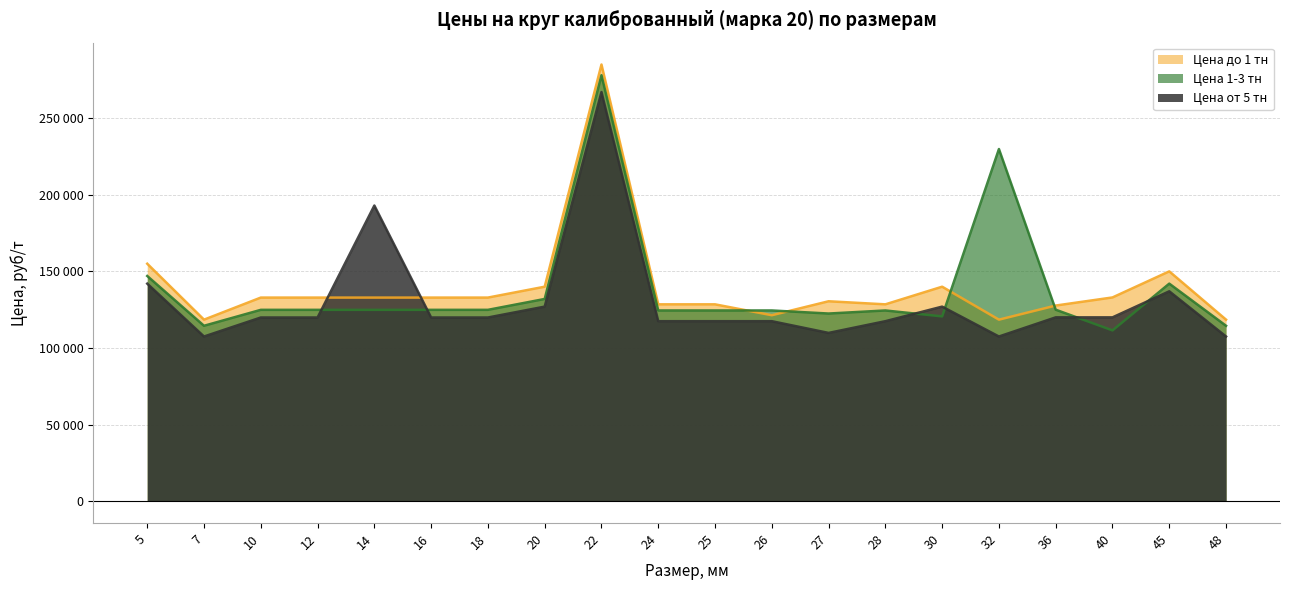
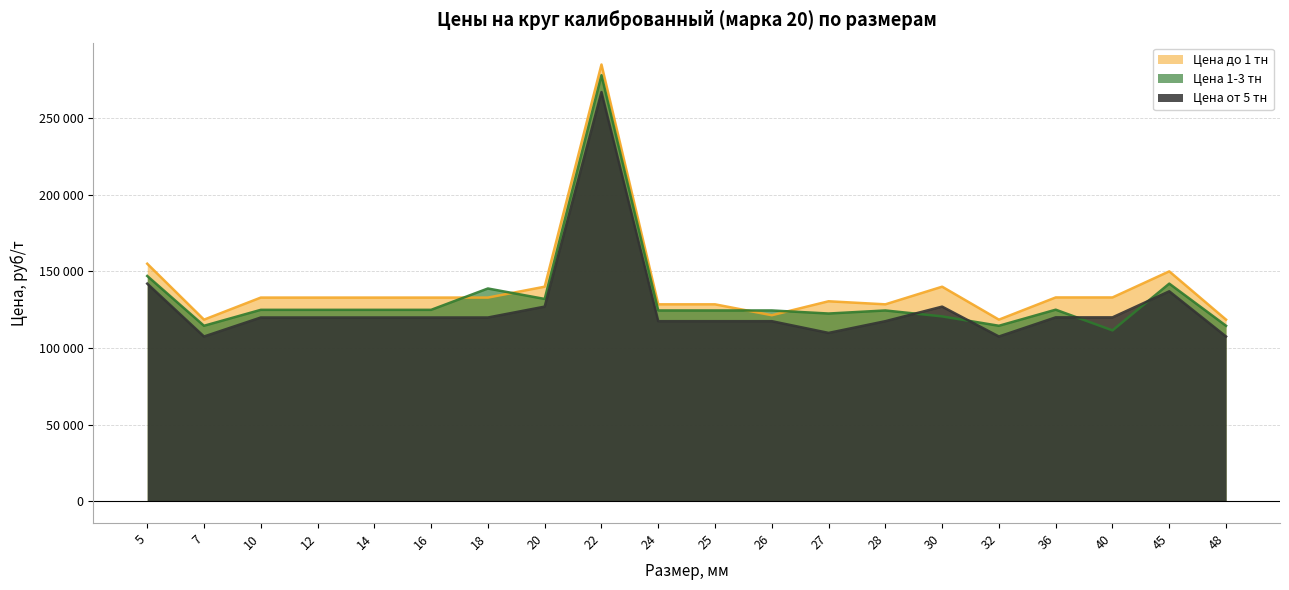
  {
    "Цена до 1 тн": {
      "5": 155000,
      "7": 119000,
      "10": 133000,
      "12": 133000,
      "14": 133000,
      "16": 133000,
      "18": 133000,
      "20": 140000,
      "22": 285000,
      "24": 128000,
      "25": 128000,
      "26": 121000,
      "27": 130000,
      "28": 128000,
      "30": 140000,
      "32": 119000,
-     "36": 128000,
+     "36": 133000,
      "40": 133000,
      "45": 150000,
      "48": 119000
    },
    "Цена 1-3 тн": {
      "5": 147000,
      "7": 115000,
      "10": 125000,
      "12": 125000,
      "14": 125000,
      "16": 125000,
-     "18": 125000,
+     "18": 139000,
      "20": 132000,
      "22": 278000,
      "24": 124000,
      "25": 124000,
      "26": 124000,
      "27": 122000,
      "28": 124000,
      "30": 121000,
-     "32": 230000,
+     "32": 115000,
      "36": 125000,
      "40": 111000,
      "45": 142000,
      "48": 115000
    },
    "Цена от 5 тн": {
      "5": 142000,
      "7": 108000,
      "10": 120000,
      "12": 120000,
-     "14": 193000,
+     "14": 120000,
      "16": 120000,
      "18": 120000,
      "20": 127000,
      "22": 267000,
      "24": 117000,
      "25": 117000,
      "26": 117000,
      "27": 110000,
      "28": 117000,
      "30": 127000,
      "32": 108000,
      "36": 120000,
      "40": 120000,
      "45": 137000,
      "48": 108000
    }
  }
